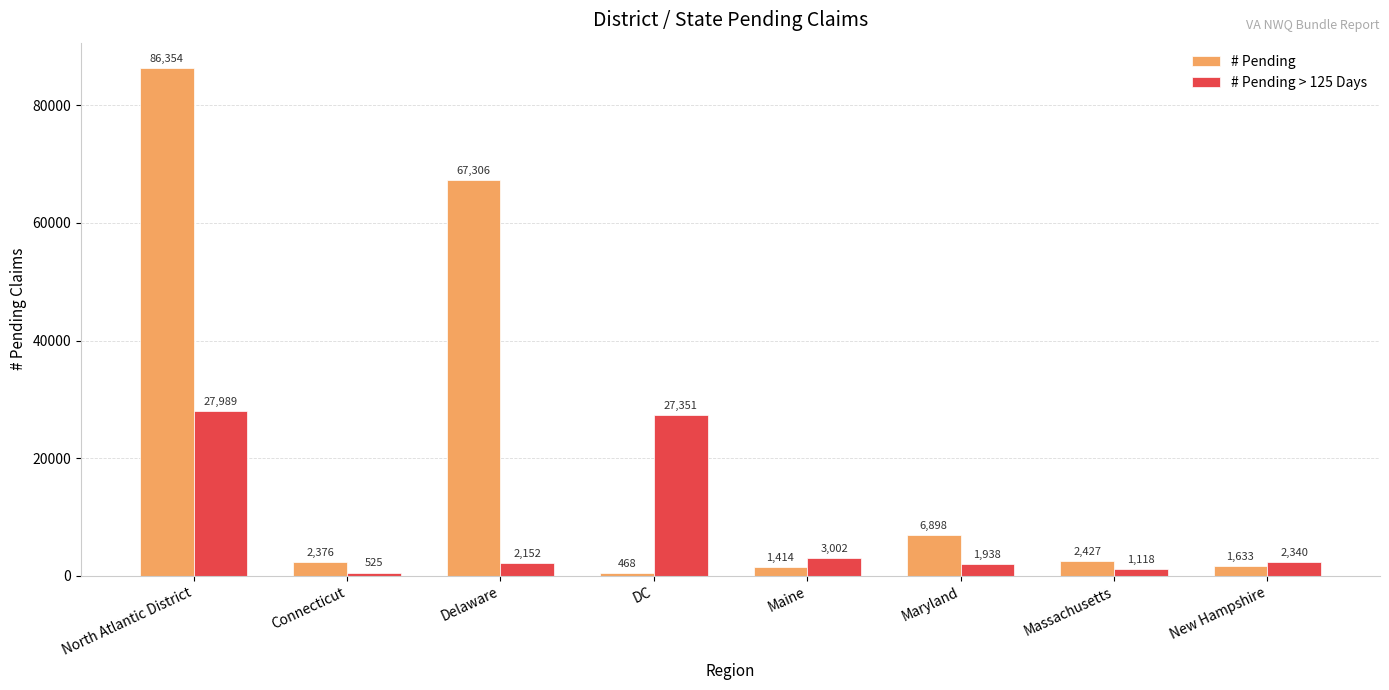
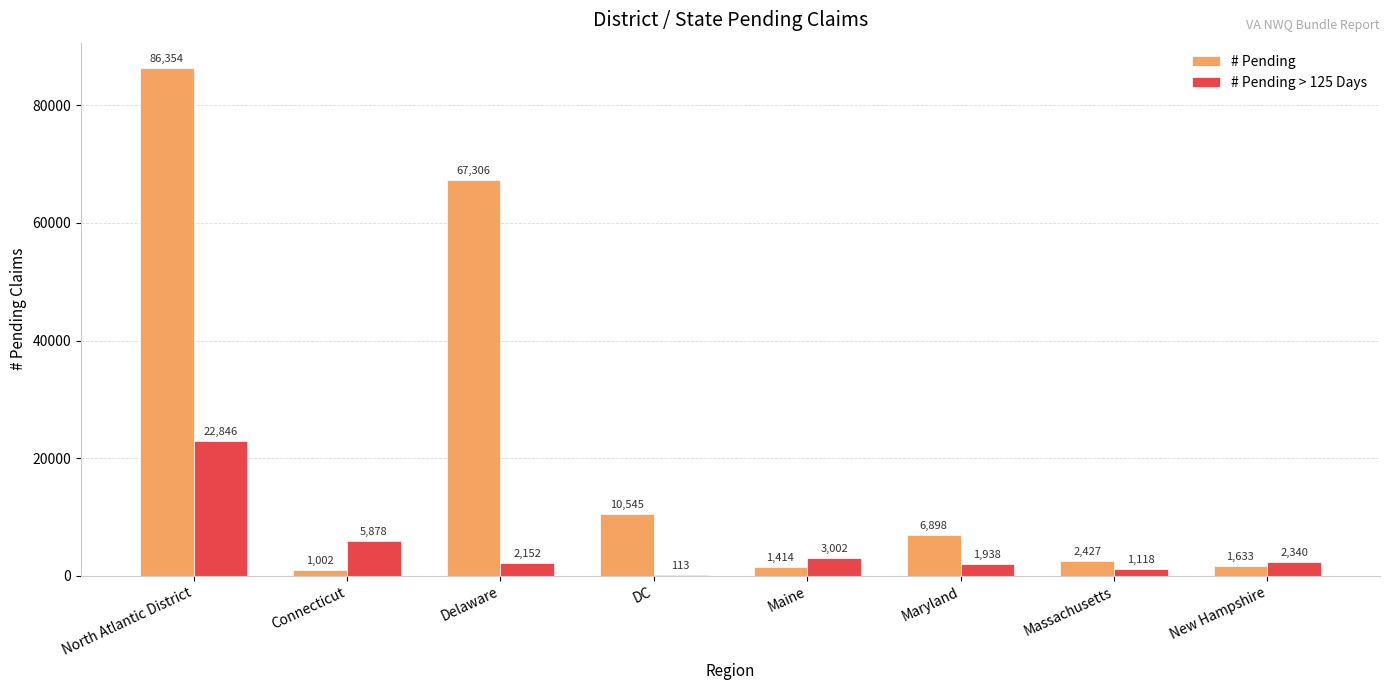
  {
    "# Pending": {
      "North Atlantic District": "86,354",
-     "Connecticut": "2,376",
+     "Connecticut": "1,002",
      "Delaware": "67,306",
-     "DC": "468",
+     "DC": "10,545",
      "Maine": "1,414",
      "Maryland": "6,898",
      "Massachusetts": "2,427",
      "New Hampshire": "1,633"
    },
    "# Pending > 125 Days": {
-     "North Atlantic District": "27,989",
-     "Connecticut": "525",
+     "North Atlantic District": "22,846",
+     "Connecticut": "5,878",
      "Delaware": "2,152",
-     "DC": "27,351",
+     "DC": "113",
      "Maine": "3,002",
      "Maryland": "1,938",
      "Massachusetts": "1,118",
      "New Hampshire": "2,340"
    }
  }
